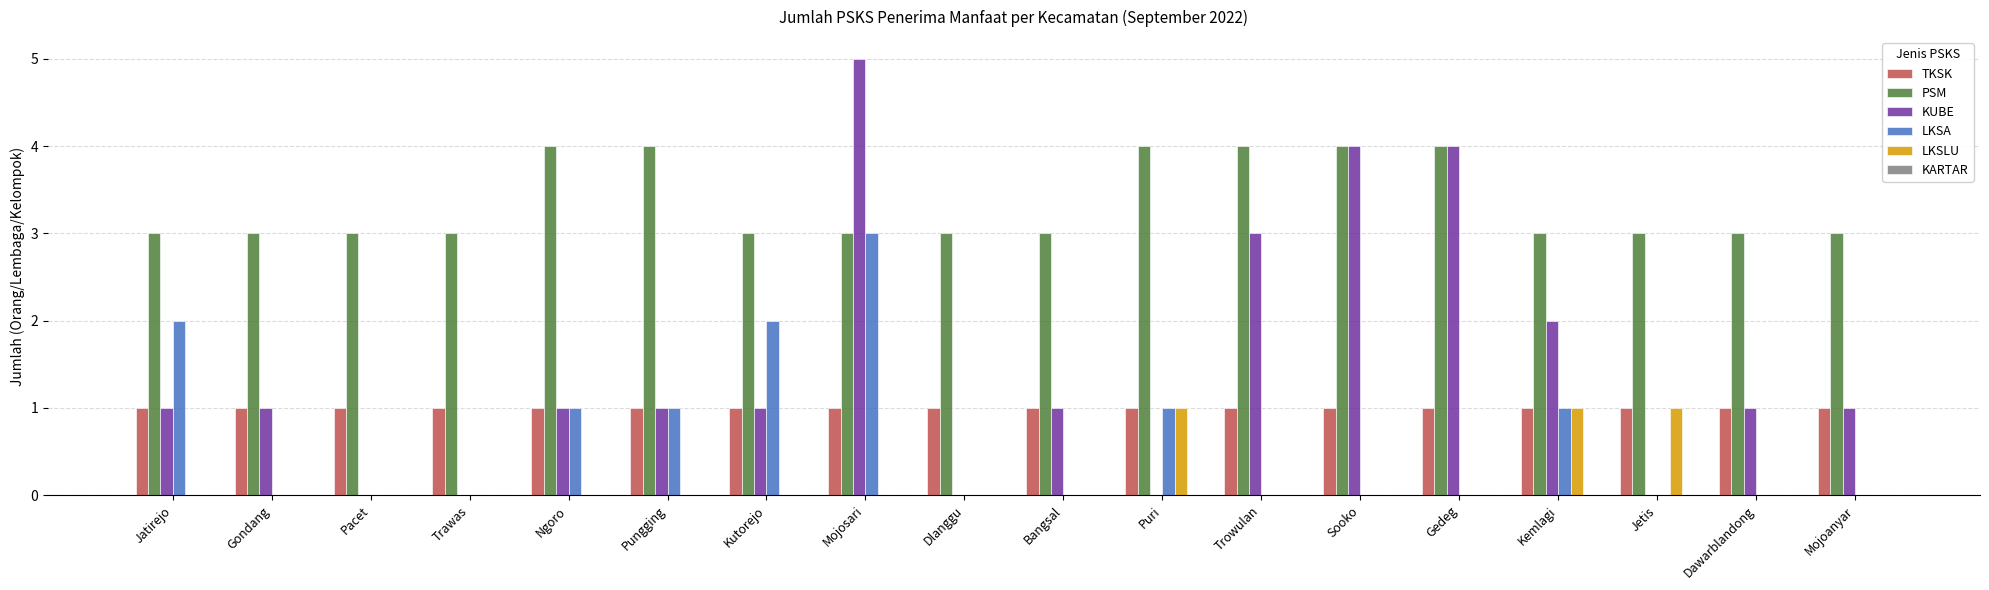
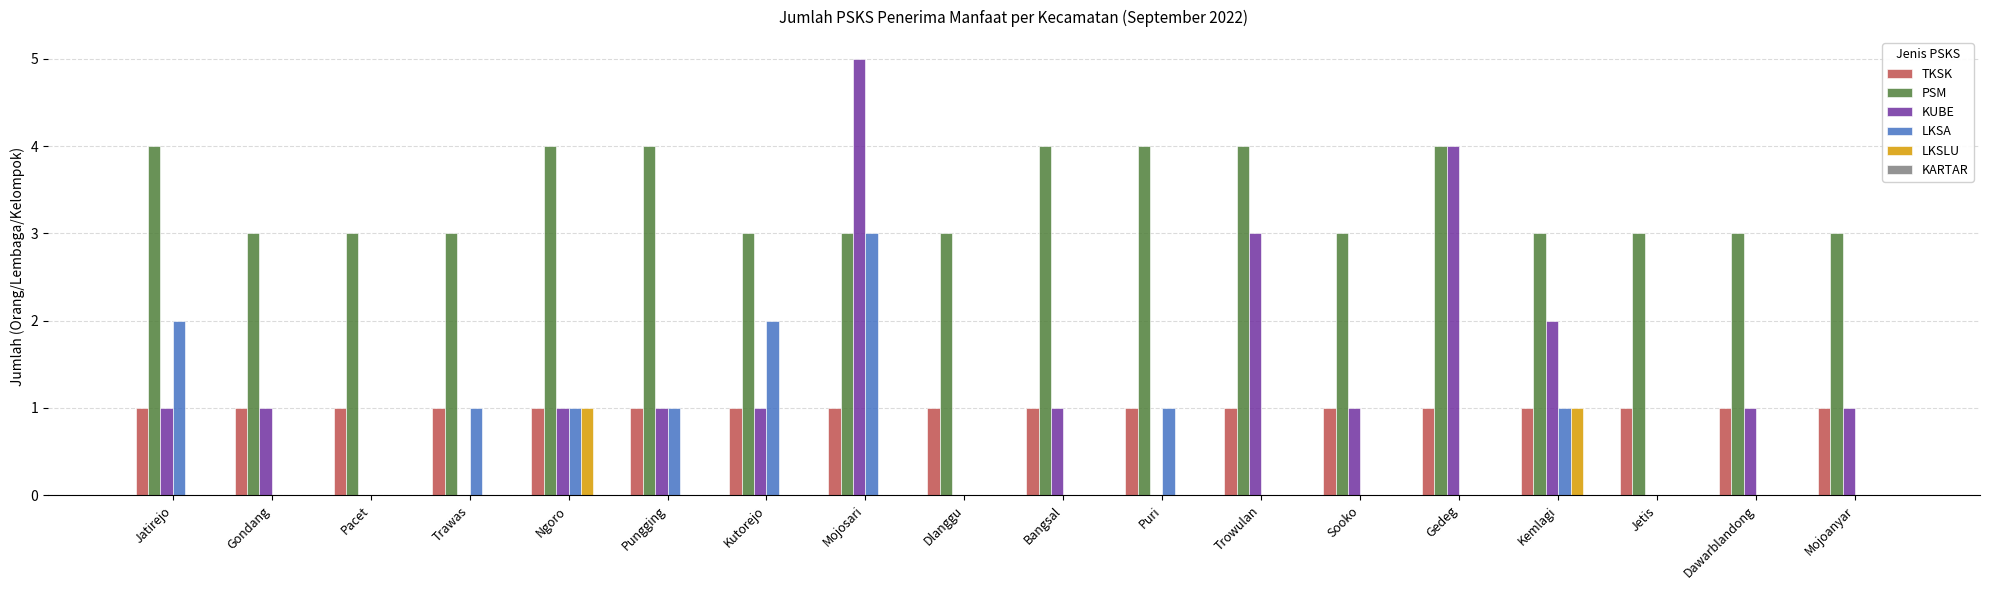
  {
    "TKSK": {
      "Jatirejo": 1,
      "Gondang": 1,
      "Pacet": 1,
      "Trawas": 1,
      "Ngoro": 1,
      "Pungging": 1,
      "Kutorejo": 1,
      "Mojosari": 1,
      "Dlanggu": 1,
      "Bangsal": 1,
      "Puri": 1,
      "Trowulan": 1,
      "Sooko": 1,
      "Gedeg": 1,
      "Kemlagi": 1,
      "Jetis": 1,
      "Dawarblandong": 1,
      "Mojoanyar": 1
    },
    "PSM": {
-     "Jatirejo": 3,
+     "Jatirejo": 4,
      "Gondang": 3,
      "Pacet": 3,
      "Trawas": 3,
      "Ngoro": 4,
      "Pungging": 4,
      "Kutorejo": 3,
      "Mojosari": 3,
      "Dlanggu": 3,
-     "Bangsal": 3,
+     "Bangsal": 4,
      "Puri": 4,
      "Trowulan": 4,
-     "Sooko": 4,
+     "Sooko": 3,
      "Gedeg": 4,
      "Kemlagi": 3,
      "Jetis": 3,
      "Dawarblandong": 3,
      "Mojoanyar": 3
    },
    "KUBE": {
      "Jatirejo": 1,
      "Gondang": 1,
      "Pacet": 0,
      "Trawas": 0,
      "Ngoro": 1,
      "Pungging": 1,
      "Kutorejo": 1,
      "Mojosari": 5,
      "Dlanggu": 0,
      "Bangsal": 1,
      "Puri": 0,
      "Trowulan": 3,
-     "Sooko": 4,
+     "Sooko": 1,
      "Gedeg": 4,
      "Kemlagi": 2,
      "Jetis": 0,
      "Dawarblandong": 1,
      "Mojoanyar": 1
    },
    "LKSA": {
      "Jatirejo": 2,
      "Gondang": 0,
      "Pacet": 0,
-     "Trawas": 0,
+     "Trawas": 1,
      "Ngoro": 1,
      "Pungging": 1,
      "Kutorejo": 2,
      "Mojosari": 3,
      "Dlanggu": 0,
      "Bangsal": 0,
      "Puri": 1,
      "Trowulan": 0,
      "Sooko": 0,
      "Gedeg": 0,
      "Kemlagi": 1,
      "Jetis": 0,
      "Dawarblandong": 0,
      "Mojoanyar": 0
    },
    "LKSLU": {
      "Jatirejo": 0,
      "Gondang": 0,
      "Pacet": 0,
      "Trawas": 0,
-     "Ngoro": 0,
+     "Ngoro": 1,
      "Pungging": 0,
      "Kutorejo": 0,
      "Mojosari": 0,
      "Dlanggu": 0,
      "Bangsal": 0,
-     "Puri": 1,
+     "Puri": 0,
      "Trowulan": 0,
      "Sooko": 0,
      "Gedeg": 0,
      "Kemlagi": 1,
-     "Jetis": 1,
+     "Jetis": 0,
      "Dawarblandong": 0,
      "Mojoanyar": 0
    },
    "KARTAR": {
      "Jatirejo": 0,
      "Gondang": 0,
      "Pacet": 0,
      "Trawas": 0,
      "Ngoro": 0,
      "Pungging": 0,
      "Kutorejo": 0,
      "Mojosari": 0,
      "Dlanggu": 0,
      "Bangsal": 0,
      "Puri": 0,
      "Trowulan": 0,
      "Sooko": 0,
      "Gedeg": 0,
      "Kemlagi": 0,
      "Jetis": 0,
      "Dawarblandong": 0,
      "Mojoanyar": 0
    }
  }
